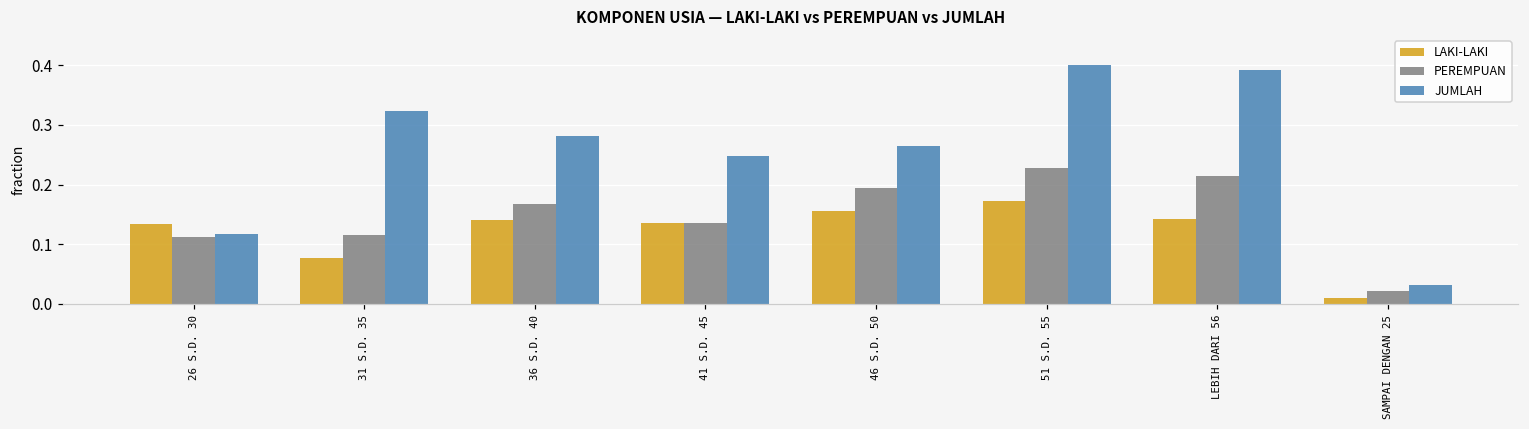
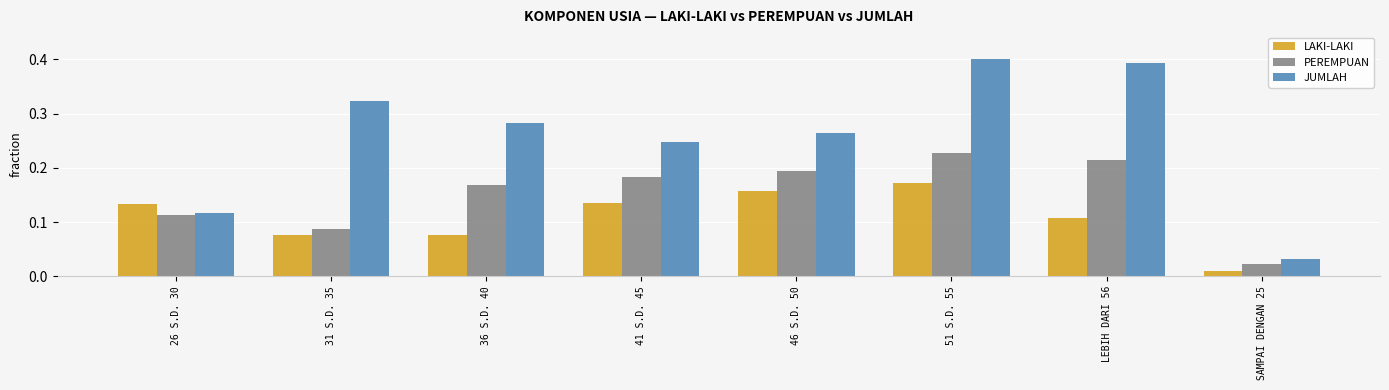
  {
    "LAKI-LAKI": {
      "26 S.D. 30": 0.13,
      "31 S.D. 35": 0.08,
-     "36 S.D. 40": 0.14,
+     "36 S.D. 40": 0.08,
      "41 S.D. 45": 0.14,
      "46 S.D. 50": 0.16,
      "51 S.D. 55": 0.17,
-     "LEBIH DARI 56": 0.14,
+     "LEBIH DARI 56": 0.11,
      "SAMPAI DENGAN 25": 0.01
    },
    "PEREMPUAN": {
      "26 S.D. 30": 0.11,
-     "31 S.D. 35": 0.11,
+     "31 S.D. 35": 0.09,
      "36 S.D. 40": 0.17,
-     "41 S.D. 45": 0.14,
+     "41 S.D. 45": 0.18,
      "46 S.D. 50": 0.19,
      "51 S.D. 55": 0.23,
      "LEBIH DARI 56": 0.21,
      "SAMPAI DENGAN 25": 0.02
    },
    "JUMLAH": {
      "26 S.D. 30": 0.12,
      "31 S.D. 35": 0.32,
      "36 S.D. 40": 0.28,
      "41 S.D. 45": 0.25,
      "46 S.D. 50": 0.26,
      "51 S.D. 55": 0.40,
      "LEBIH DARI 56": 0.39,
      "SAMPAI DENGAN 25": 0.03
    }
  }
